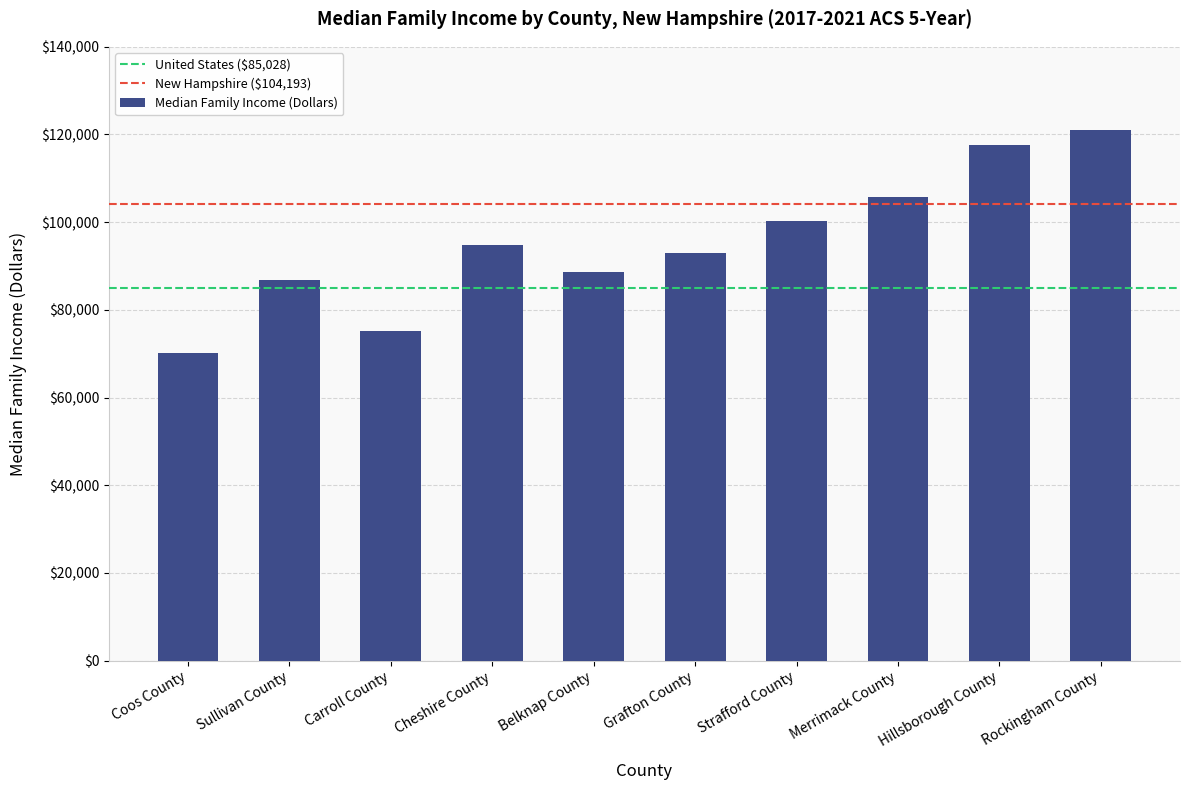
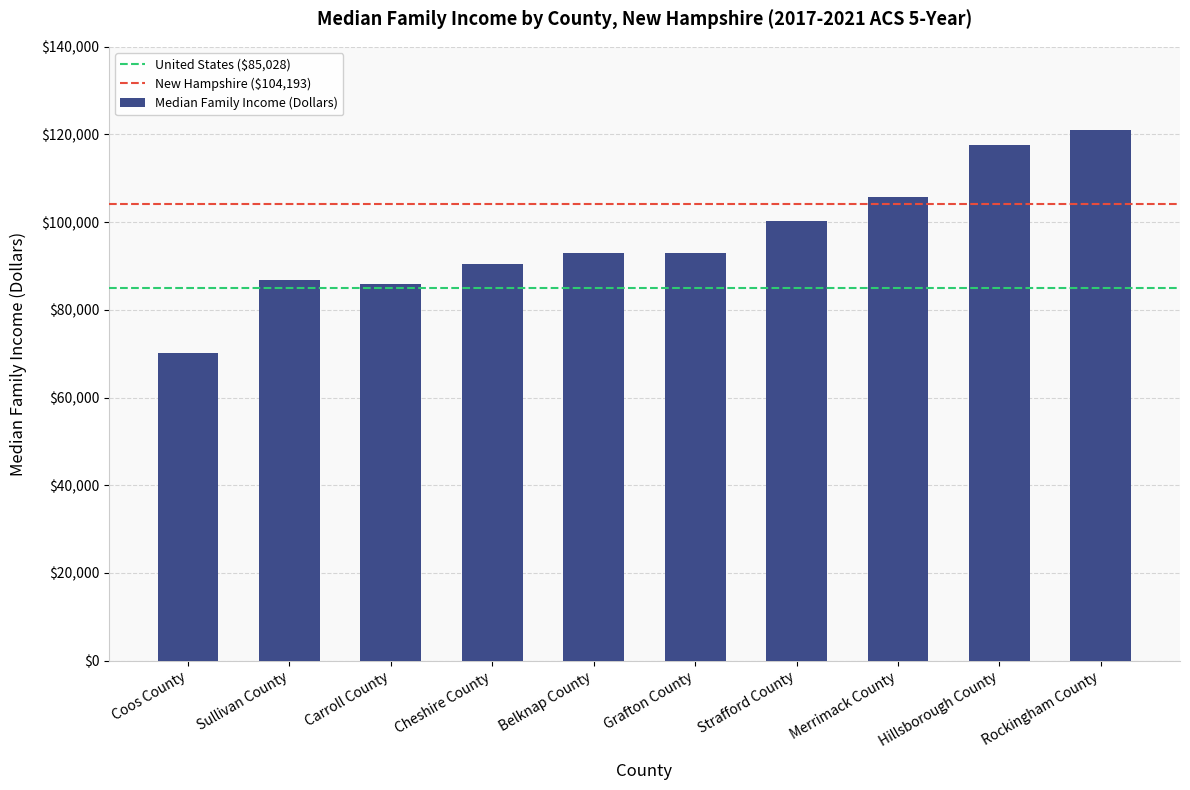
  {
    "Coos County": "$70,000",
    "Sullivan County": "$87,000",
-   "Carroll County": "$75,000",
-   "Cheshire County": "$95,000",
-   "Belknap County": "$89,000",
+   "Carroll County": "$86,000",
+   "Cheshire County": "$91,000",
+   "Belknap County": "$93,000",
    "Grafton County": "$93,000",
    "Strafford County": "$100,000",
    "Merrimack County": "$106,000",
    "Hillsborough County": "$118,000",
    "Rockingham County": "$121,000"
  }
